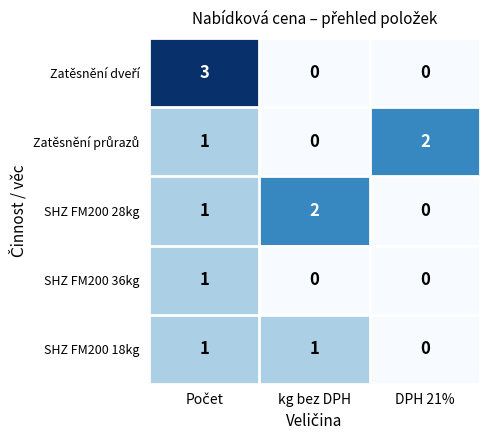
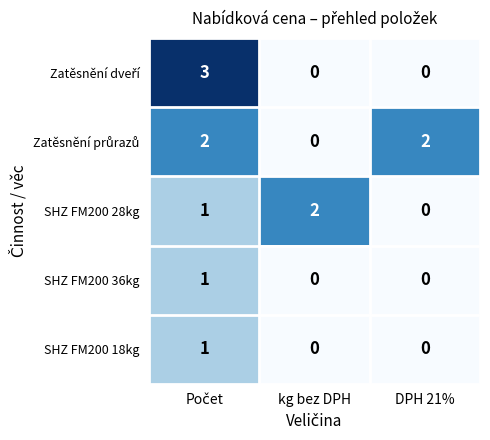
  {
    "Zatěsnění dveří": {
      "Počet": 3,
      "kg bez DPH": 0,
      "DPH 21%": 0
    },
    "Zatěsnění průrazů": {
-     "Počet": 1,
+     "Počet": 2,
      "kg bez DPH": 0,
      "DPH 21%": 2
    },
    "SHZ FM200 28kg": {
      "Počet": 1,
      "kg bez DPH": 2,
      "DPH 21%": 0
    },
    "SHZ FM200 36kg": {
      "Počet": 1,
      "kg bez DPH": 0,
      "DPH 21%": 0
    },
    "SHZ FM200 18kg": {
      "Počet": 1,
-     "kg bez DPH": 1,
+     "kg bez DPH": 0,
      "DPH 21%": 0
    }
  }
